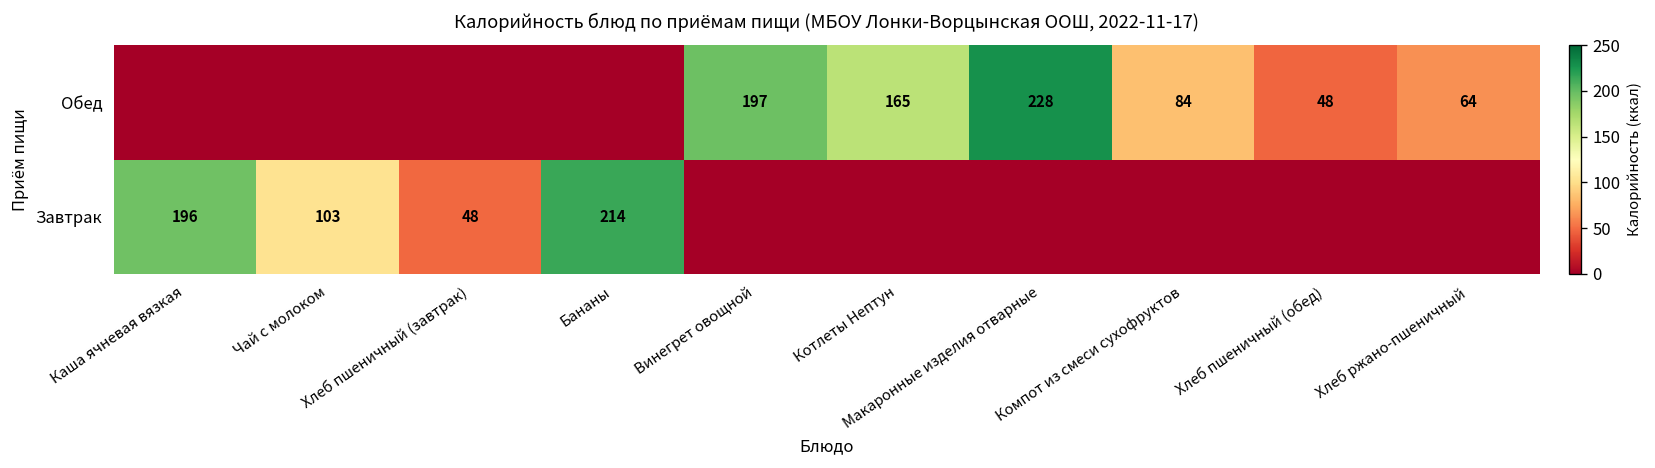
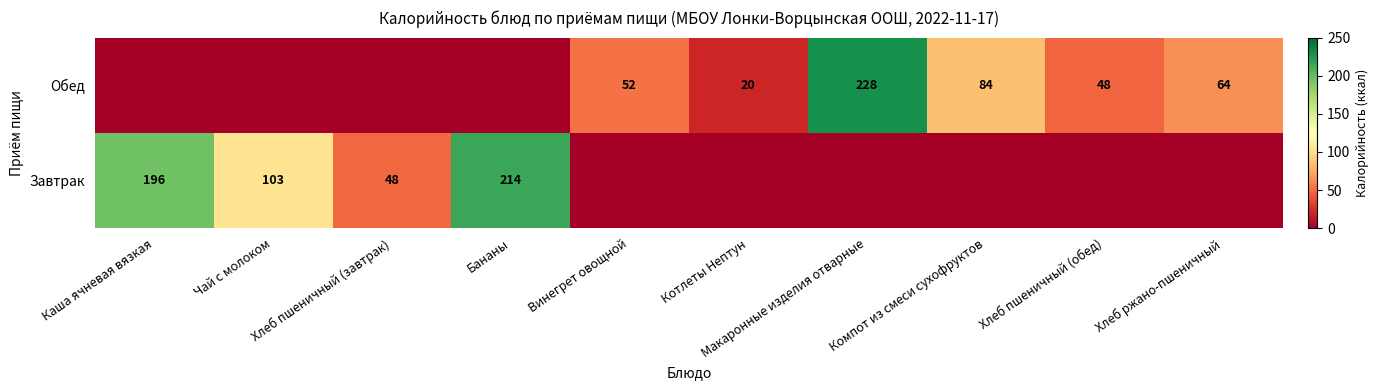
  {
    "Обед": {
-     "Винегрет овощной": 197,
-     "Котлеты Нептун": 165,
+     "Винегрет овощной": 52,
+     "Котлеты Нептун": 20,
      "Макаронные изделия отварные": 228,
      "Компот из смеси сухофруктов": 84,
      "Хлеб пшеничный (обед)": 48,
      "Хлеб ржано-пшеничный": 64
    },
    "Завтрак": {
      "Каша ячневая вязкая": 196,
      "Чай с молоком": 103,
      "Хлеб пшеничный (завтрак)": 48,
      "Бананы": 214
    }
  }
